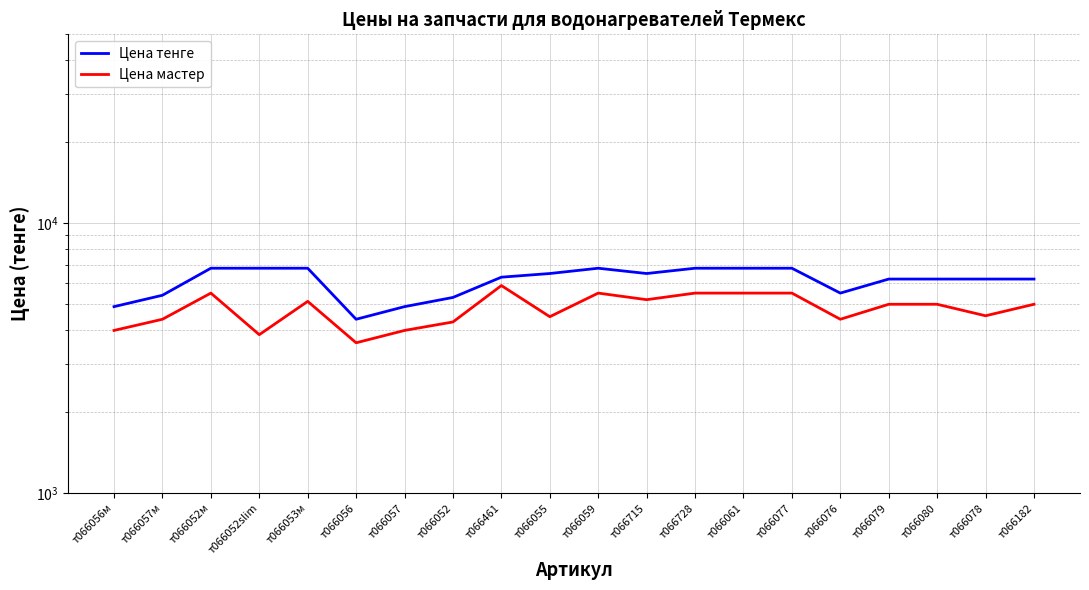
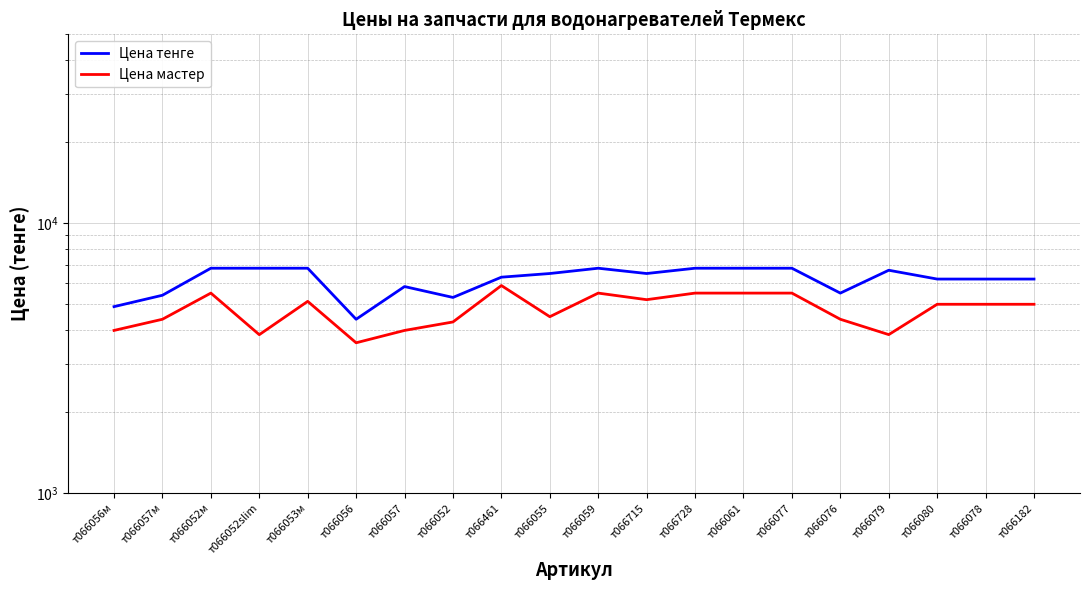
  {
    "Цена тенге": {
      "т066056м": 4900,
      "т066057м": 5400,
      "т066052м": 6800,
      "т066052slim": 6800,
      "т066053м": 6800,
      "т066056": 4400,
-     "т066057": 4900,
+     "т066057": 5800,
      "т066052": 5300,
      "т066461": 6300,
      "т066055": 6500,
      "т066059": 6800,
      "т066715": 6500,
      "т066728": 6800,
      "т066061": 6800,
      "т066077": 6800,
      "т066076": 5500,
-     "т066079": 6200,
+     "т066079": 6700,
      "т066080": 6200,
      "т066078": 6200,
      "т066182": 6200
    },
    "Цена мастер": {
      "т066056м": 4000,
      "т066057м": 4400,
      "т066052м": 5500,
      "т066052slim": 3900,
      "т066053м": 5100,
      "т066056": 3600,
      "т066057": 4000,
      "т066052": 4300,
      "т066461": 5900,
      "т066055": 4500,
      "т066059": 5500,
      "т066715": 5200,
      "т066728": 5500,
      "т066061": 5500,
      "т066077": 5500,
      "т066076": 4400,
-     "т066079": 5000,
+     "т066079": 3900,
      "т066080": 5000,
-     "т066078": 4500,
+     "т066078": 5000,
      "т066182": 5000
    }
  }
